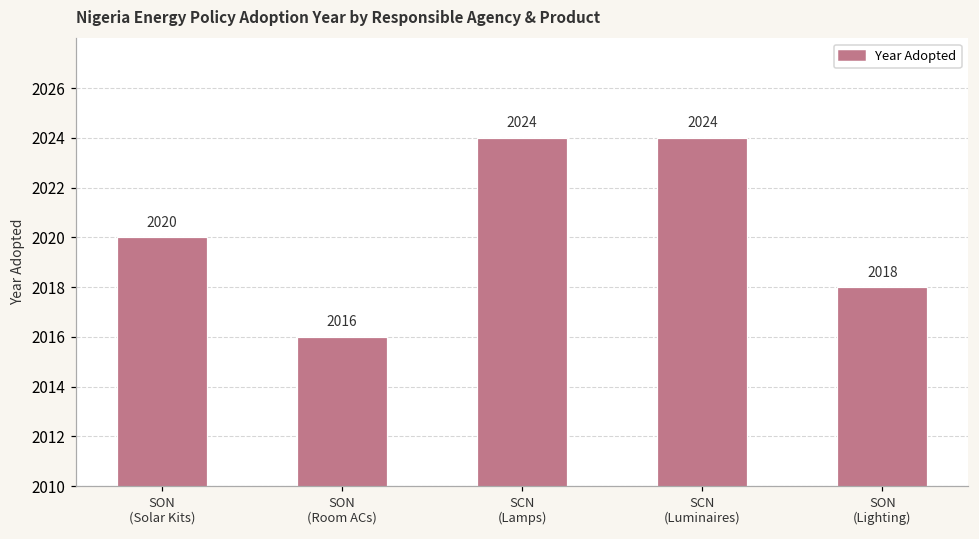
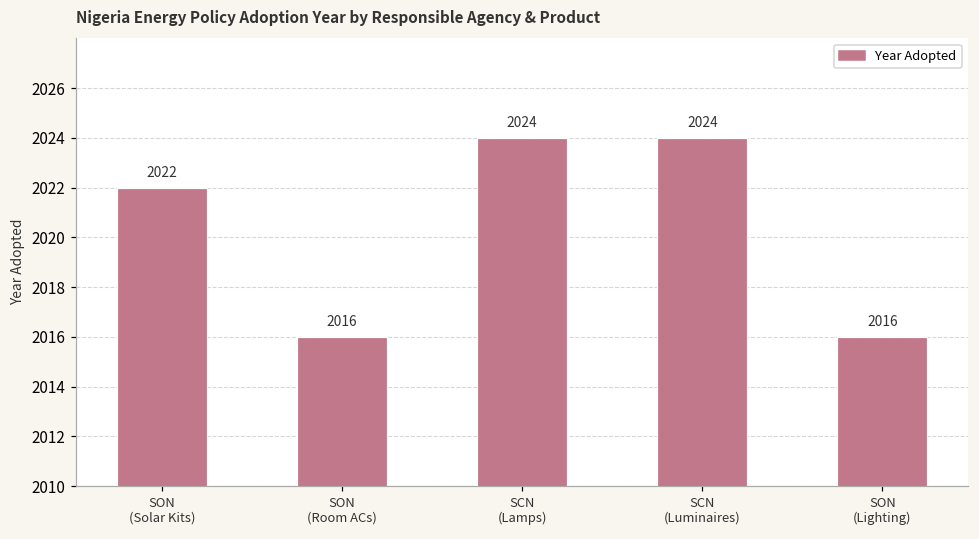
  {
-   "SON (Solar Kits)": 2020,
+   "SON (Solar Kits)": 2022,
    "SON (Room ACs)": 2016,
    "SCN (Lamps)": 2024,
    "SCN (Luminaires)": 2024,
-   "SON (Lighting)": 2018
+   "SON (Lighting)": 2016
  }
